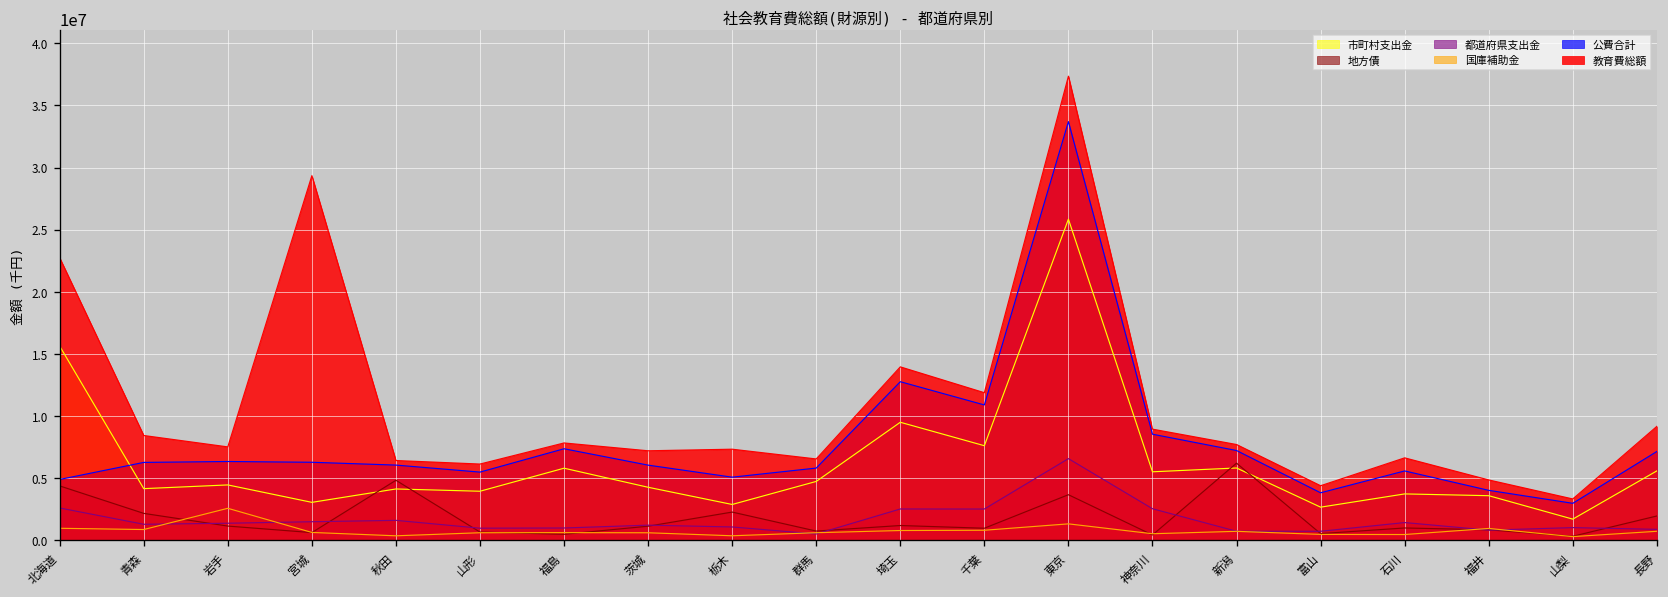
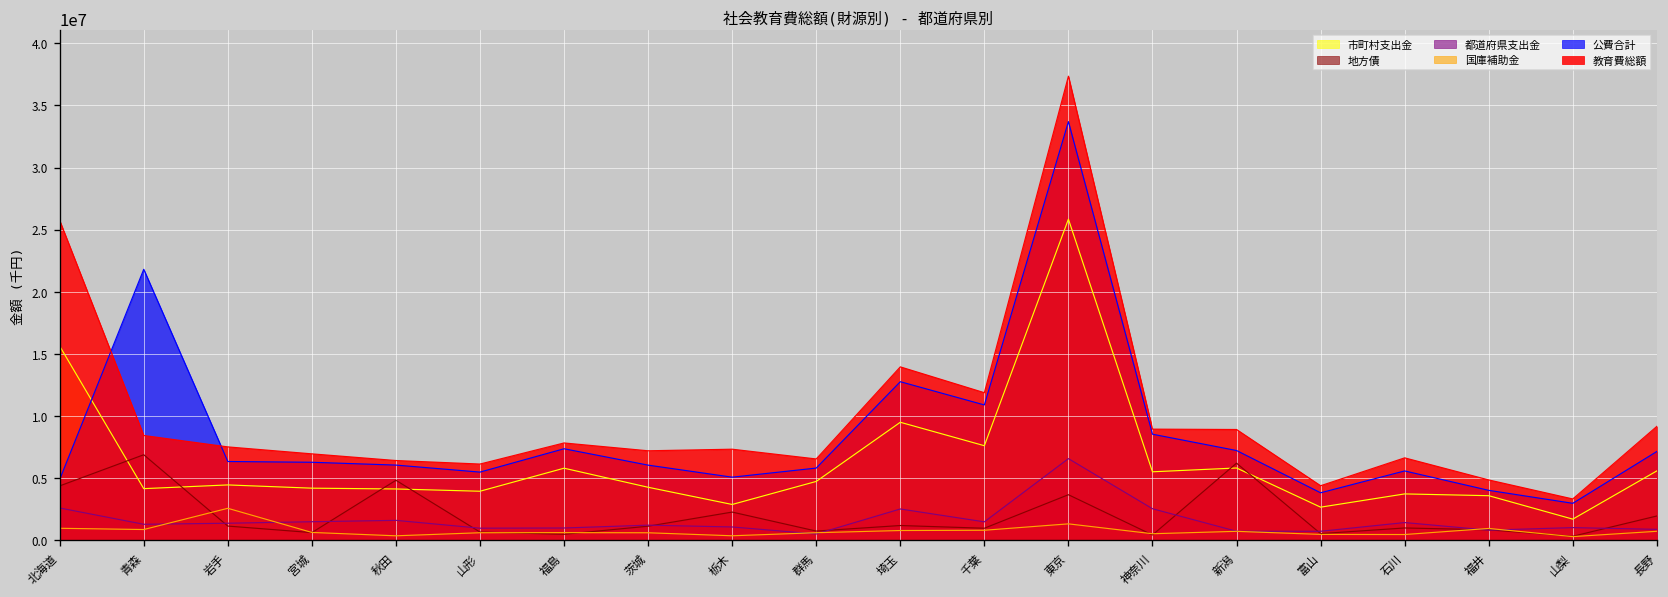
  {
    "市町村支出金": {
      "北海道": 15600000,
      "青森": 4100000,
      "岩手": 4400000,
-     "宮城": 3000000,
+     "宮城": 4200000,
      "秋田": 4100000,
      "山形": 3900000,
      "福島": 5800000,
      "茨城": 4200000,
      "栃木": 2900000,
      "群馬": 4700000,
      "埼玉": 9500000,
      "千葉": 7600000,
      "東京": 25800000,
      "神奈川": 5500000,
      "新潟": 5800000,
      "富山": 2600000,
      "石川": 3700000,
      "福井": 3600000,
      "山梨": 1700000,
      "長野": 5600000
    },
    "地方債": {
      "北海道": 4400000,
-     "青森": 2100000,
+     "青森": 6900000,
      "秋田": 4800000,
      "栃木": 2300000,
      "埼玉": 1200000,
      "東京": 3600000,
      "新潟": 6200000,
      "石川": 1000000,
      "長野": 1900000
    },
    "都道府県支出金": {
      "北海道": 2600000,
      "青森": 1300000,
      "宮城": 1500000,
      "秋田": 1600000,
      "山形": 1000000,
      "福島": 1000000,
      "栃木": 1100000,
      "埼玉": 2500000,
-     "千葉": 2500000,
+     "千葉": 1500000,
      "東京": 6600000,
      "神奈川": 2500000,
      "石川": 1400000,
      "山梨": 1000000
    },
    "国庫補助金": {
      "北海道": 900000,
      "青森": 800000,
      "岩手": 2600000,
      "秋田": 300000,
      "茨城": 600000,
      "栃木": 300000,
      "埼玉": 800000,
      "東京": 1300000,
      "石川": 400000
    },
    "公費合計": {
      "北海道": 4900000,
-     "青森": 6300000,
+     "青森": 21800000,
      "岩手": 6300000,
      "宮城": 6300000,
      "秋田": 6000000,
      "山形": 5500000,
      "福島": 7400000,
      "茨城": 6000000,
      "栃木": 5100000,
      "群馬": 5800000,
      "埼玉": 12800000,
      "千葉": 10900000,
      "東京": 33700000,
      "神奈川": 8500000,
      "新潟": 7200000,
      "富山": 3800000,
      "石川": 5600000,
      "福井": 4000000,
      "山梨": 3000000,
      "長野": 7100000
    },
    "教育費総額": {
-     "北海道": 22700000,
+     "北海道": 25700000,
      "青森": 8400000,
      "岩手": 7500000,
-     "宮城": 29300000,
+     "宮城": 6900000,
      "秋田": 6400000,
      "山形": 6100000,
      "福島": 7800000,
      "茨城": 7200000,
      "栃木": 7300000,
      "群馬": 6500000,
      "埼玉": 13900000,
      "千葉": 11900000,
      "東京": 37400000,
      "神奈川": 8900000,
-     "新潟": 7700000,
+     "新潟": 8900000,
      "富山": 4400000,
      "石川": 6600000,
      "福井": 4800000,
      "山梨": 3300000,
      "長野": 9200000
    }
  }
